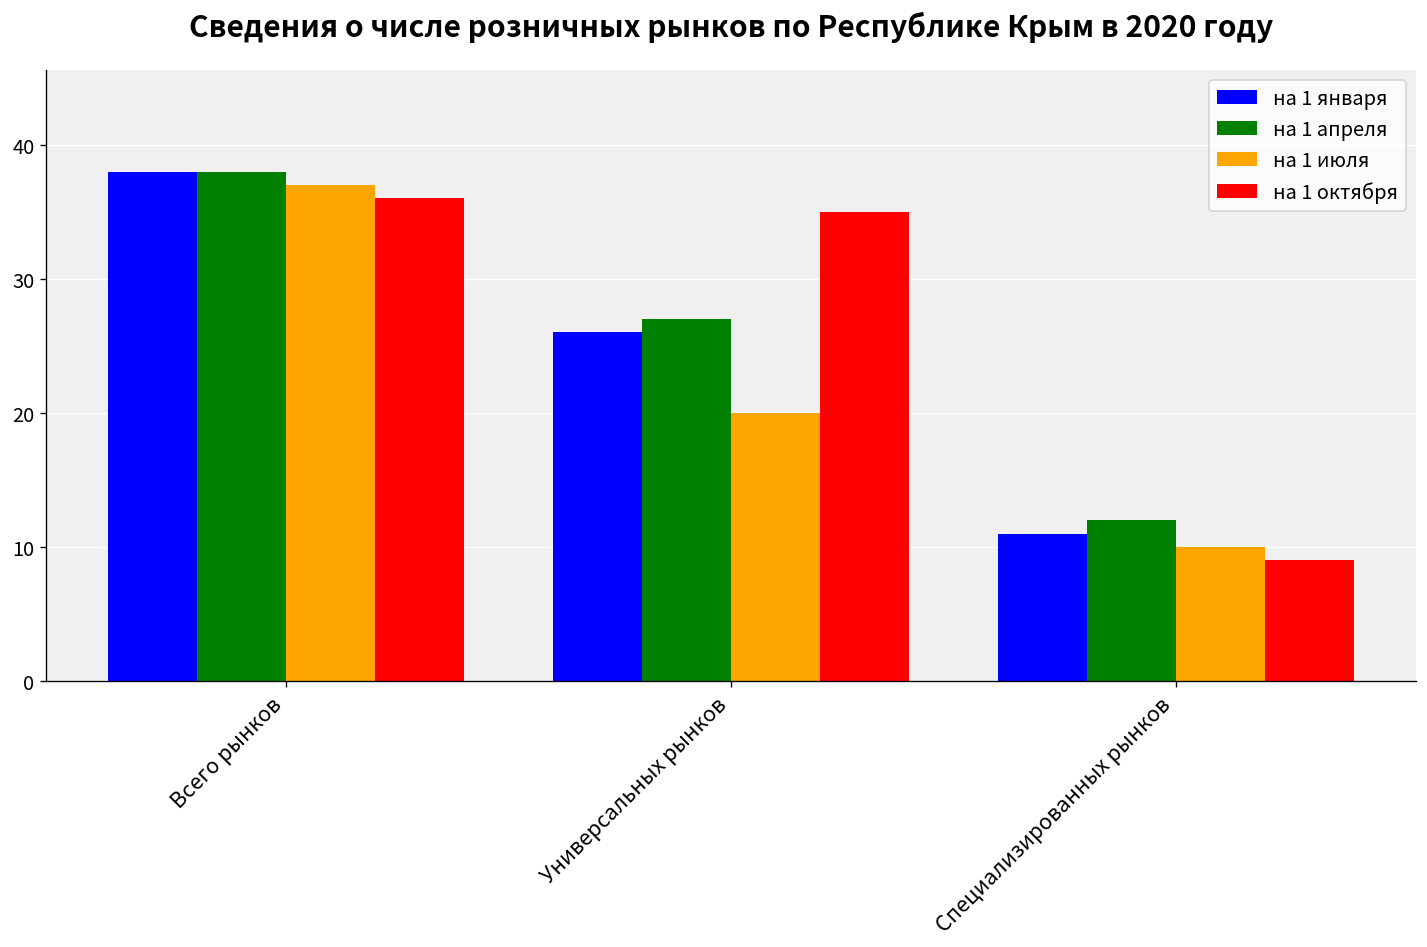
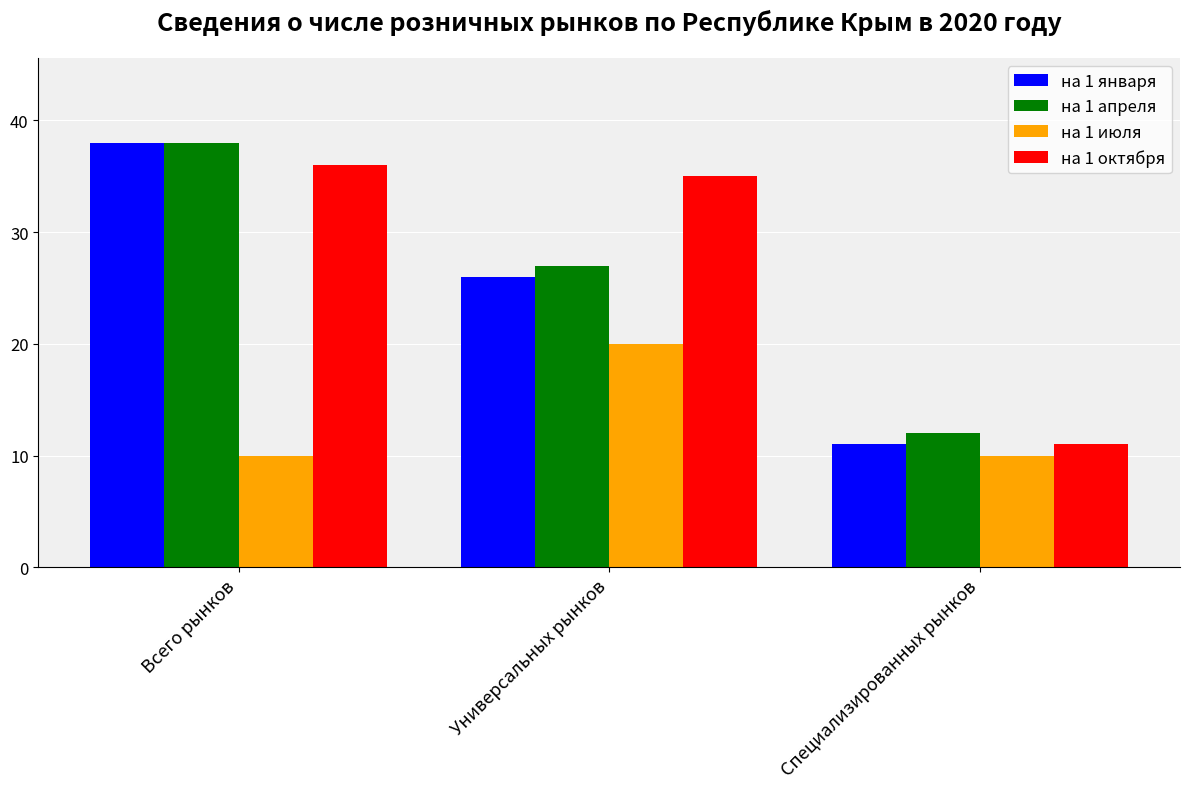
  {
    "на 1 января": {
      "Всего рынков": 38,
      "Универсальных рынков": 26,
      "Специализированных рынков": 11
    },
    "на 1 апреля": {
      "Всего рынков": 38,
      "Универсальных рынков": 27,
      "Специализированных рынков": 12
    },
    "на 1 июля": {
-     "Всего рынков": 37,
+     "Всего рынков": 10,
      "Универсальных рынков": 20,
      "Специализированных рынков": 10
    },
    "на 1 октября": {
      "Всего рынков": 36,
      "Универсальных рынков": 35,
-     "Специализированных рынков": 9
+     "Специализированных рынков": 11
    }
  }
